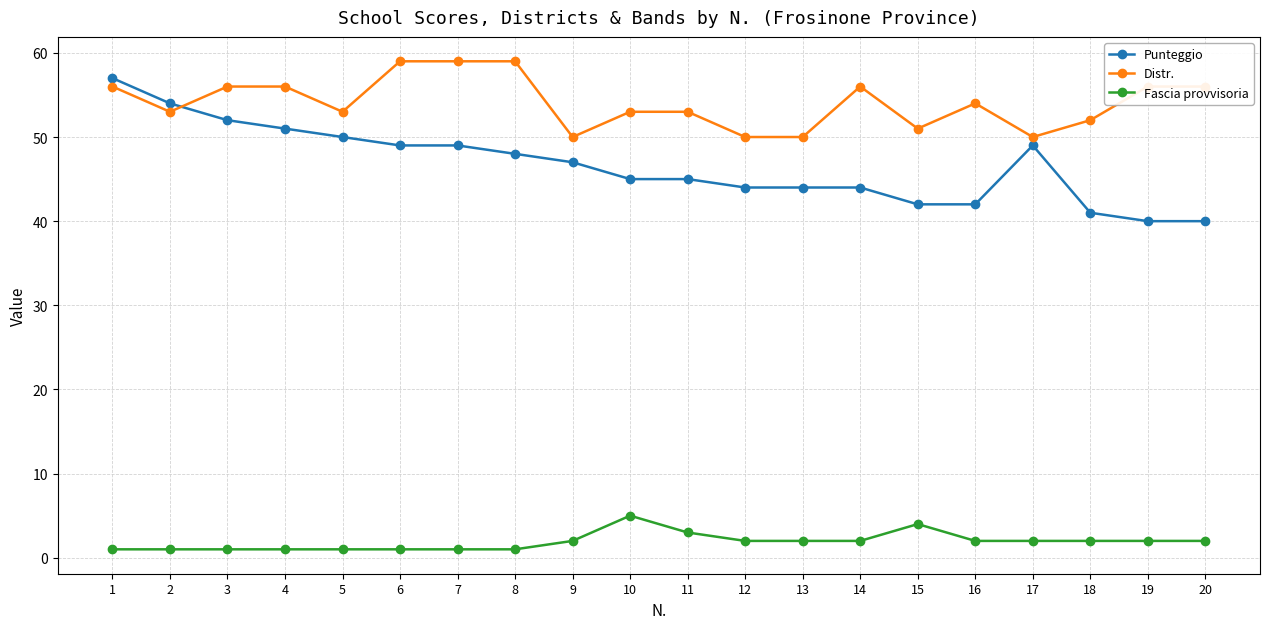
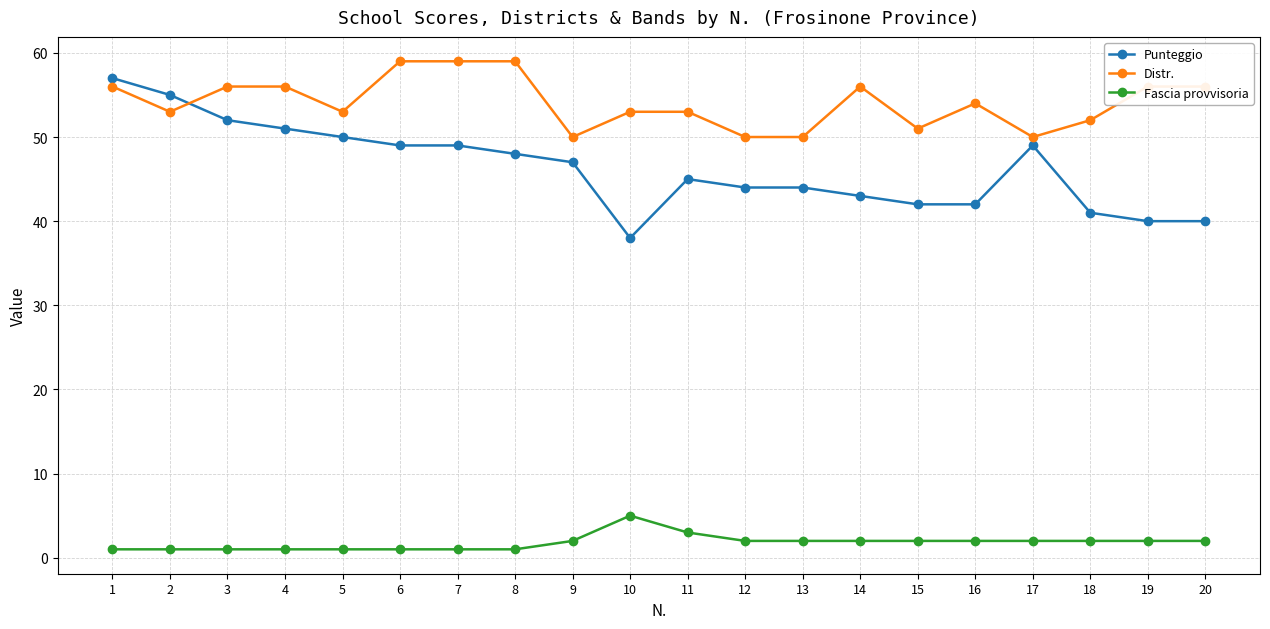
  {
    "Punteggio": {
      "1": 57,
-     "2": 54,
+     "2": 55,
      "3": 52,
      "4": 51,
      "5": 50,
      "6": 49,
      "7": 49,
      "8": 48,
      "9": 47,
-     "10": 45,
+     "10": 38,
      "11": 45,
      "12": 44,
      "13": 44,
-     "14": 44,
+     "14": 43,
      "15": 42,
      "16": 42,
      "17": 49,
      "18": 41,
      "19": 40,
      "20": 40
    },
    "Distr.": {
      "1": 56,
      "2": 53,
      "3": 56,
      "4": 56,
      "5": 53,
      "6": 59,
      "7": 59,
      "8": 59,
      "9": 50,
      "10": 53,
      "11": 53,
      "12": 50,
      "13": 50,
      "14": 56,
      "15": 51,
      "16": 54,
      "17": 50,
      "18": 52
    },
    "Fascia provvisoria": {
      "1": 1,
      "2": 1,
      "3": 1,
      "4": 1,
      "5": 1,
      "6": 1,
      "7": 1,
      "8": 1,
      "9": 2,
      "10": 5,
      "11": 3,
      "12": 2,
      "13": 2,
      "14": 2,
-     "15": 4,
+     "15": 2,
      "16": 2,
      "17": 2,
      "18": 2,
      "19": 2,
      "20": 2
    }
  }
